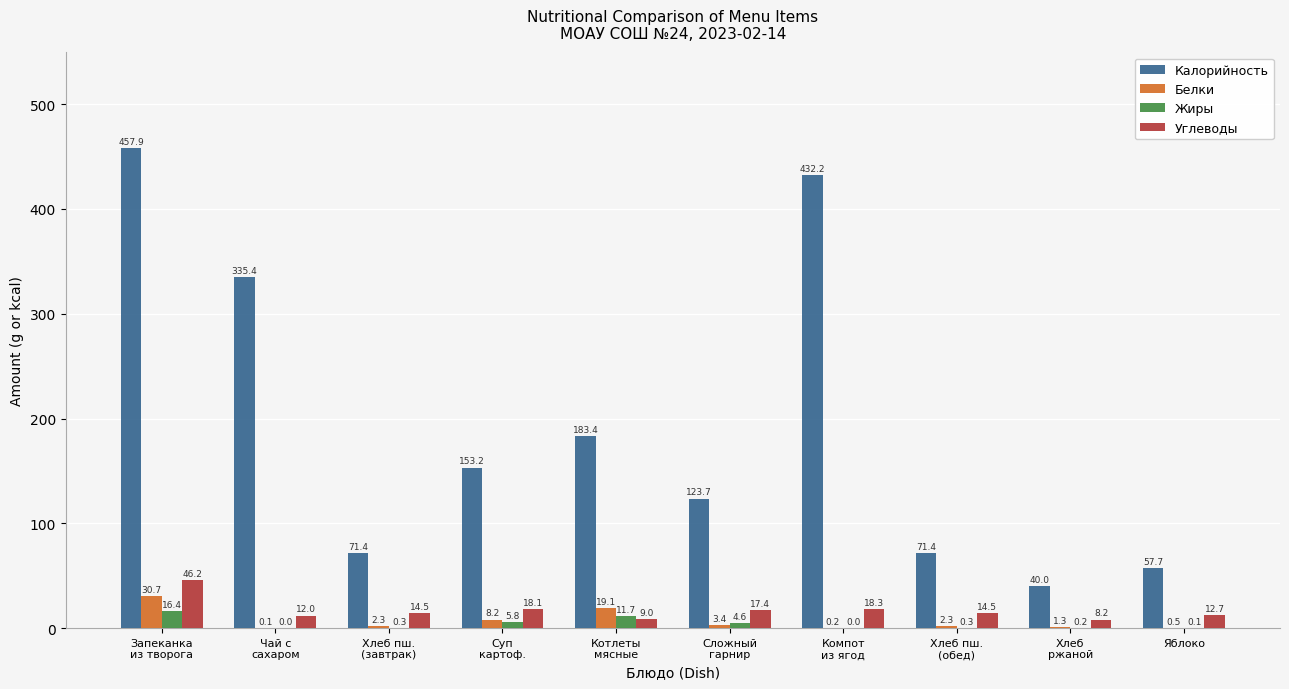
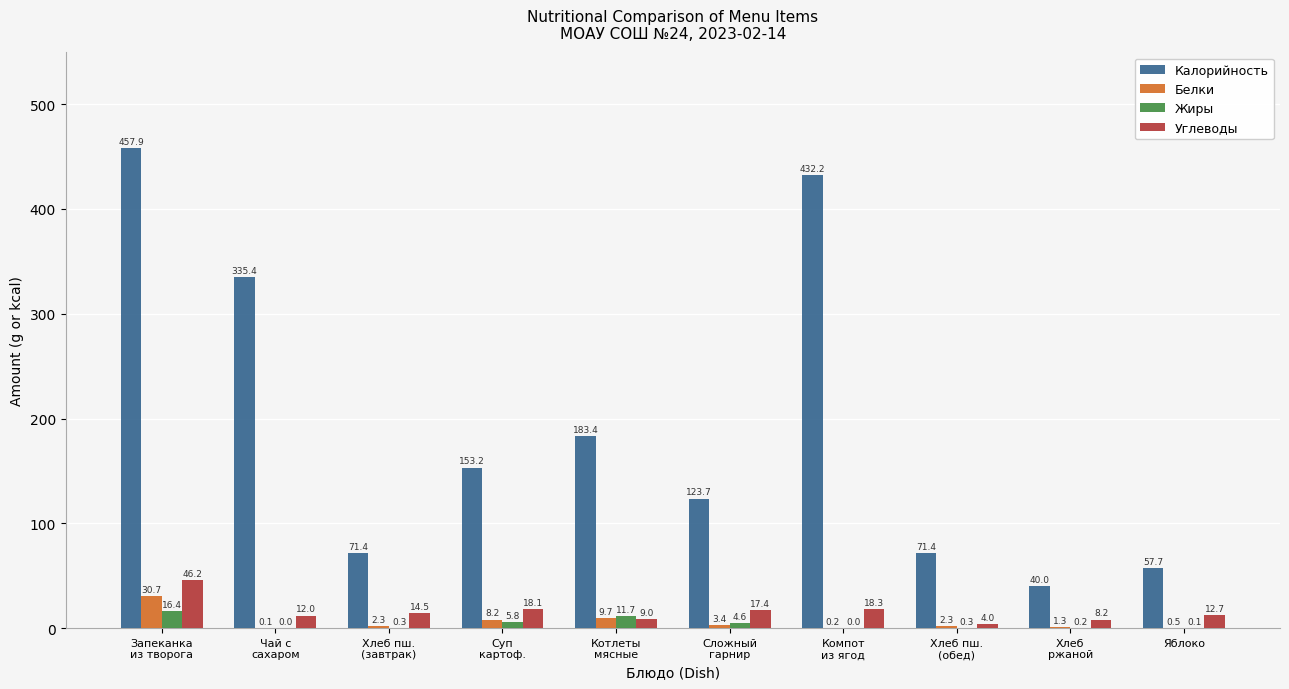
  {
    "Калорийность": {
      "Запеканка из творога": 457.9,
      "Чай с сахаром": 335.4,
      "Хлеб пш. (завтрак)": 71.4,
      "Суп картоф.": 153.2,
      "Котлеты мясные": 183.4,
      "Сложный гарнир": 123.7,
      "Компот из ягод": 432.2,
      "Хлеб пш. (обед)": 71.4,
      "Хлеб ржаной": 40.0,
      "Яблоко": 57.7
    },
    "Белки": {
      "Запеканка из творога": 30.7,
      "Чай с сахаром": 0.1,
      "Хлеб пш. (завтрак)": 2.3,
      "Суп картоф.": 8.2,
-     "Котлеты мясные": 19.1,
+     "Котлеты мясные": 9.7,
      "Сложный гарнир": 3.4,
      "Компот из ягод": 0.2,
      "Хлеб пш. (обед)": 2.3,
      "Хлеб ржаной": 1.3,
      "Яблоко": 0.5
    },
    "Жиры": {
      "Запеканка из творога": 16.4,
      "Чай с сахаром": 0.0,
      "Хлеб пш. (завтрак)": 0.3,
      "Суп картоф.": 5.8,
      "Котлеты мясные": 11.7,
      "Сложный гарнир": 4.6,
      "Компот из ягод": 0.0,
      "Хлеб пш. (обед)": 0.3,
      "Хлеб ржаной": 0.2,
      "Яблоко": 0.1
    },
    "Углеводы": {
      "Запеканка из творога": 46.2,
      "Чай с сахаром": 12.0,
      "Хлеб пш. (завтрак)": 14.5,
      "Суп картоф.": 18.1,
      "Котлеты мясные": 9.0,
      "Сложный гарнир": 17.4,
      "Компот из ягод": 18.3,
-     "Хлеб пш. (обед)": 14.5,
+     "Хлеб пш. (обед)": 4.0,
      "Хлеб ржаной": 8.2,
      "Яблоко": 12.7
    }
  }
